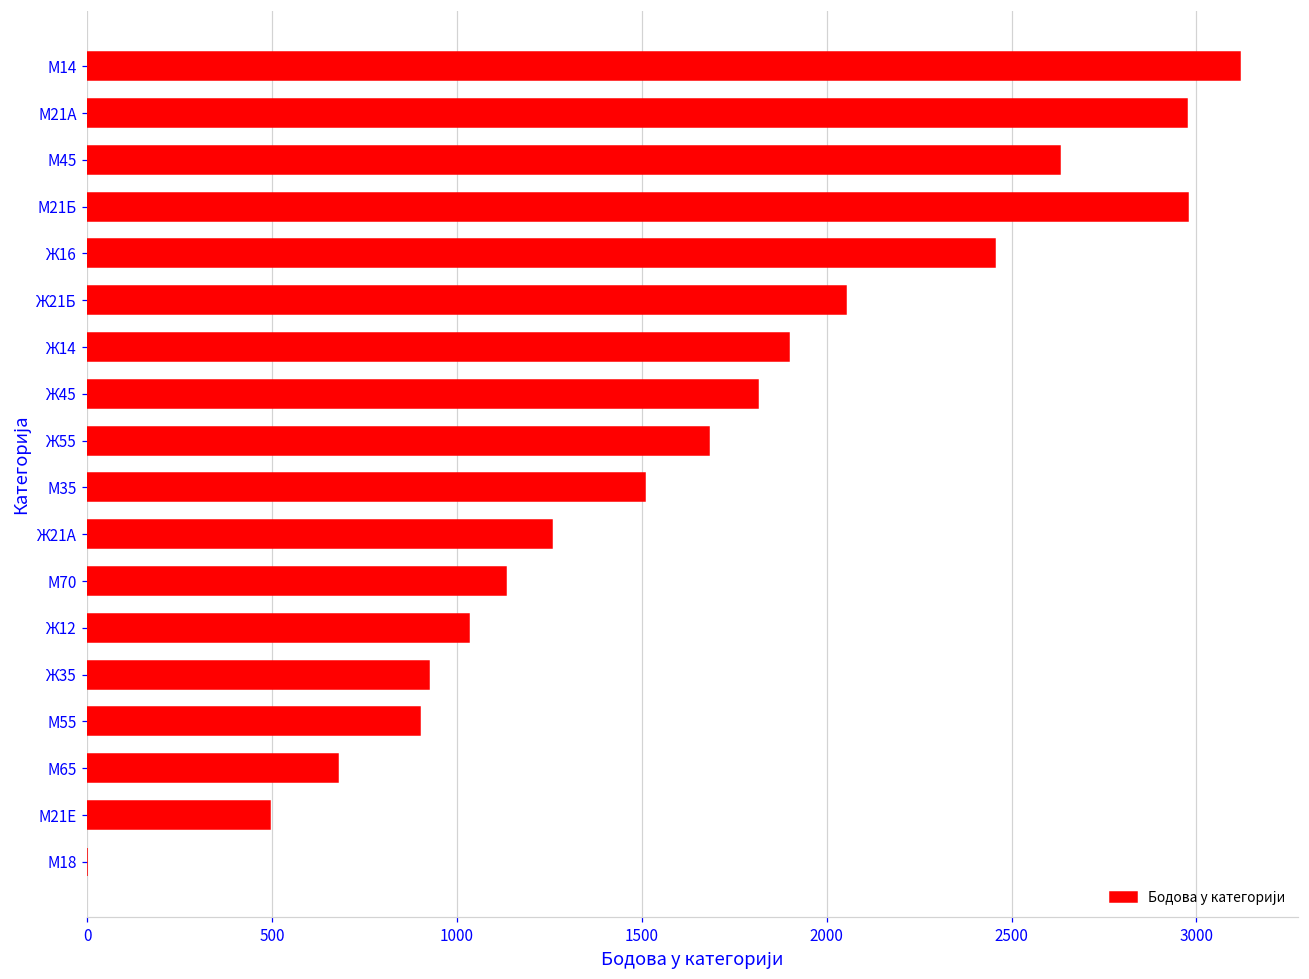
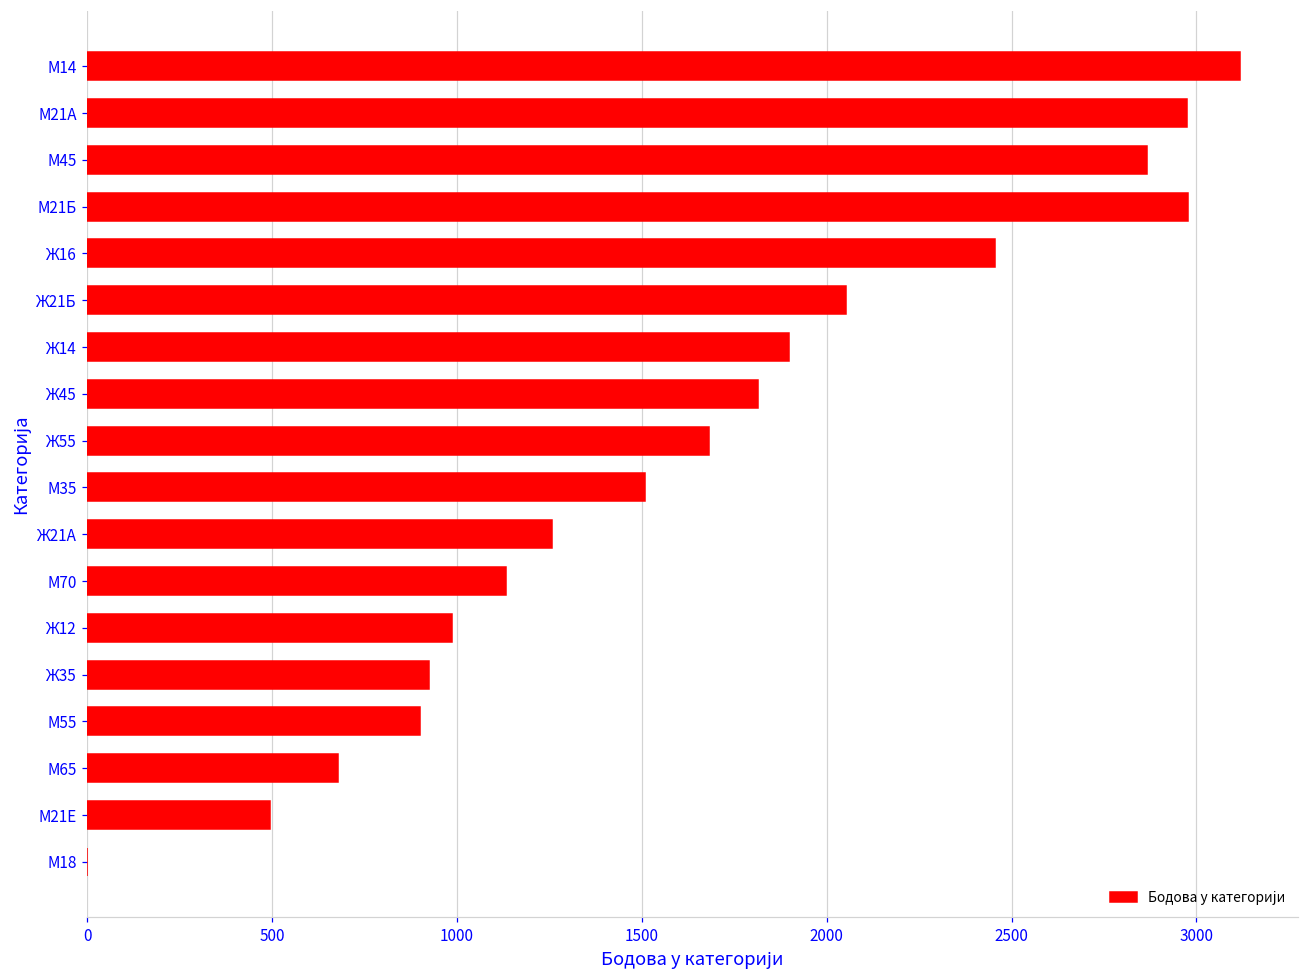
  {
    "М14": 3120,
    "М21А": 2980,
-   "М45": 2630,
+   "М45": 2870,
    "М21Б": 2980,
    "Ж16": 2460,
    "Ж21Б": 2050,
    "Ж14": 1900,
    "Ж45": 1810,
    "Ж55": 1680,
    "М35": 1510,
    "Ж21А": 1260,
    "М70": 1130,
-   "Ж12": 1030,
+   "Ж12": 990,
    "Ж35": 920,
    "М55": 900,
    "М65": 680,
    "М21Е": 490,
    "М18": 0
  }
